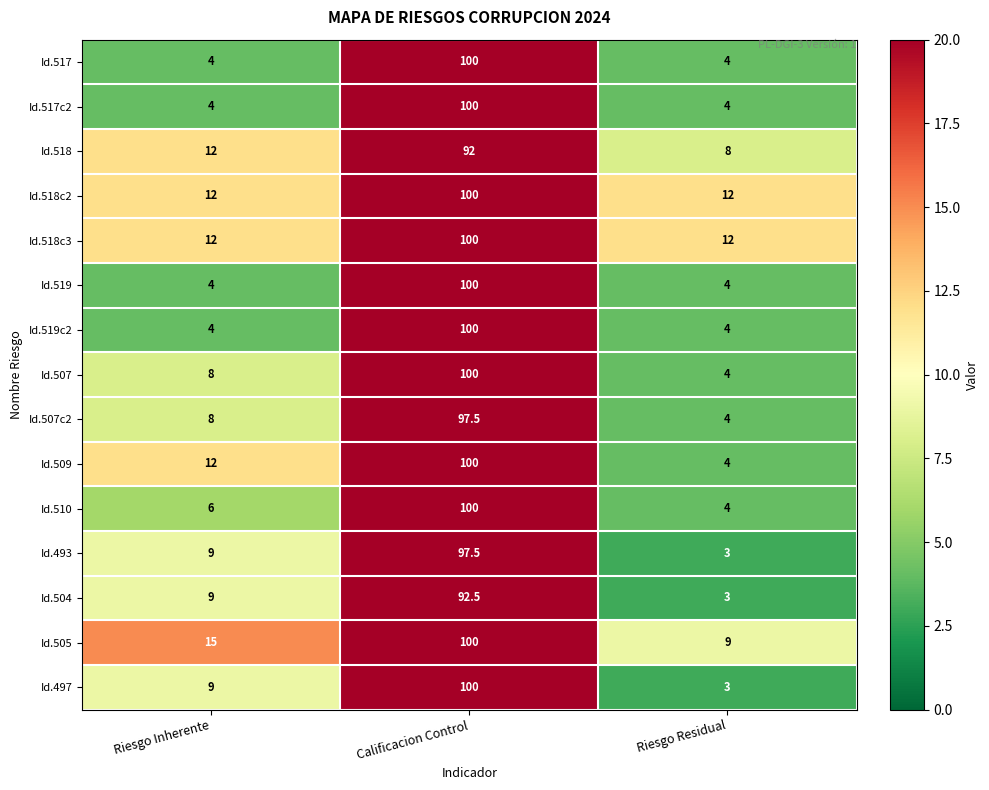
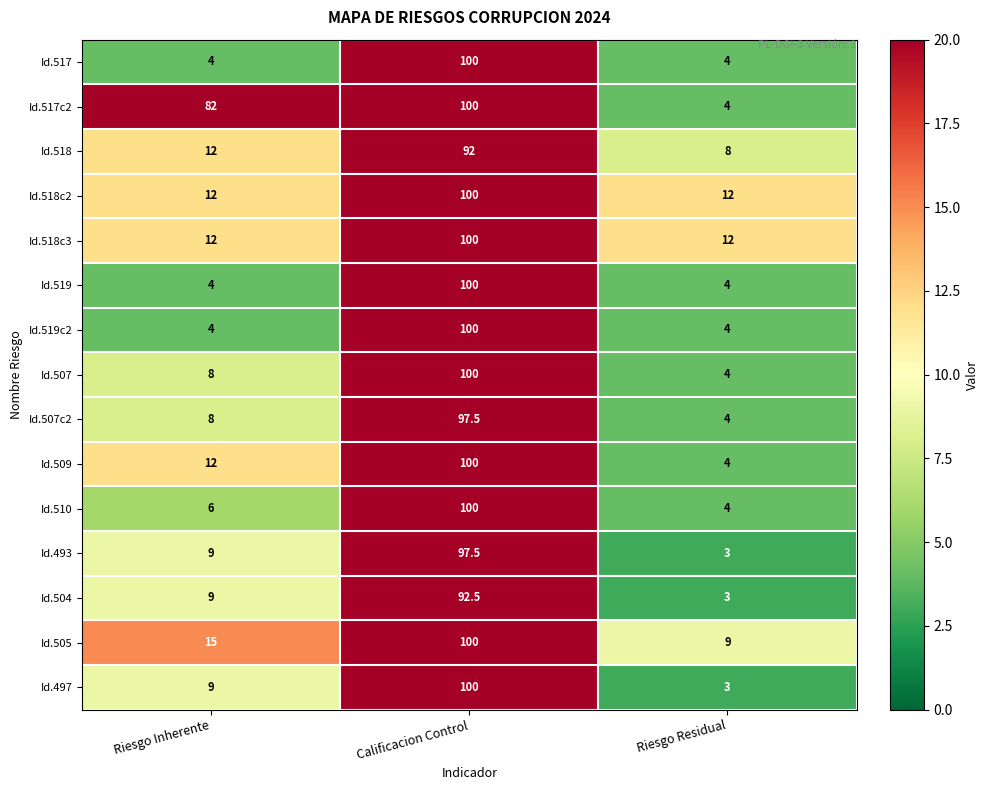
  {
    "Id.517": {
      "Riesgo Inherente": 4,
      "Calificacion Control": 100
    },
    "Id.517c2": {
-     "Riesgo Inherente": 4,
+     "Riesgo Inherente": 82,
      "Calificacion Control": 100,
      "Riesgo Residual": 4
    },
    "Id.518": {
      "Riesgo Inherente": 12,
      "Calificacion Control": 92,
      "Riesgo Residual": 8
    },
    "Id.518c2": {
      "Riesgo Inherente": 12,
      "Calificacion Control": 100,
      "Riesgo Residual": 12
    },
    "Id.518c3": {
      "Riesgo Inherente": 12,
      "Calificacion Control": 100,
      "Riesgo Residual": 12
    },
    "Id.519": {
      "Riesgo Inherente": 4,
      "Calificacion Control": 100,
      "Riesgo Residual": 4
    },
    "Id.519c2": {
      "Riesgo Inherente": 4,
      "Calificacion Control": 100,
      "Riesgo Residual": 4
    },
    "Id.507": {
      "Riesgo Inherente": 8,
      "Calificacion Control": 100,
      "Riesgo Residual": 4
    },
    "Id.507c2": {
      "Riesgo Inherente": 8,
      "Calificacion Control": 97.5,
      "Riesgo Residual": 4
    },
    "Id.509": {
      "Riesgo Inherente": 12,
      "Calificacion Control": 100,
      "Riesgo Residual": 4
    },
    "Id.510": {
      "Riesgo Inherente": 6,
      "Calificacion Control": 100,
      "Riesgo Residual": 4
    },
    "Id.493": {
      "Riesgo Inherente": 9,
      "Calificacion Control": 97.5,
      "Riesgo Residual": 3
    },
    "Id.504": {
      "Riesgo Inherente": 9,
      "Calificacion Control": 92.5,
      "Riesgo Residual": 3
    },
    "Id.505": {
      "Riesgo Inherente": 15,
      "Calificacion Control": 100,
      "Riesgo Residual": 9
    },
    "Id.497": {
      "Riesgo Inherente": 9,
      "Calificacion Control": 100,
      "Riesgo Residual": 3
    }
  }
